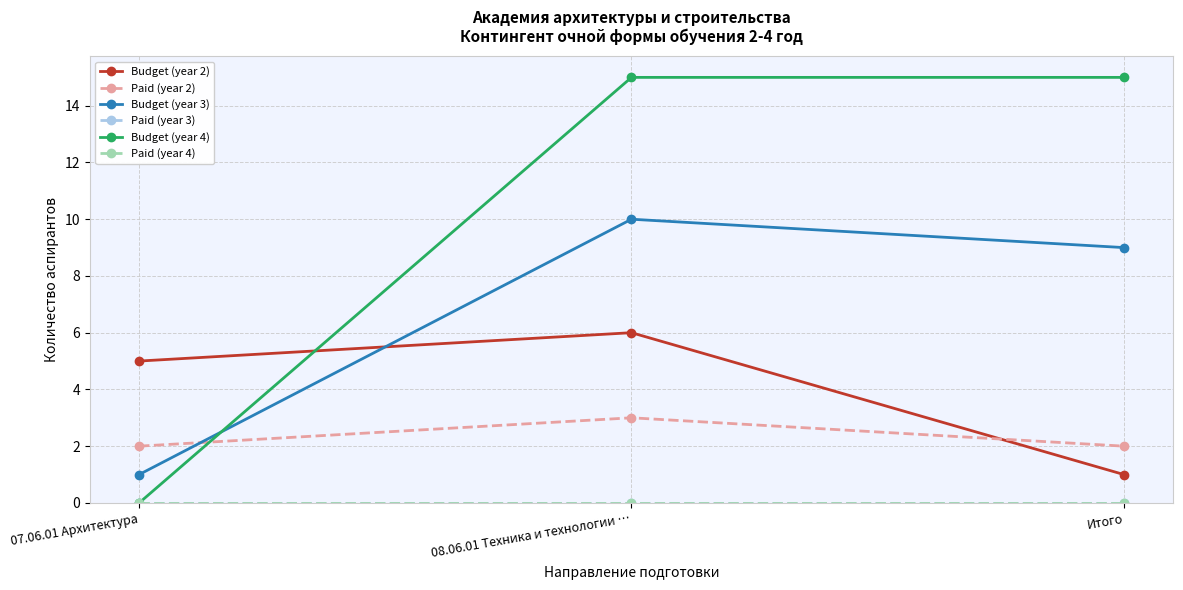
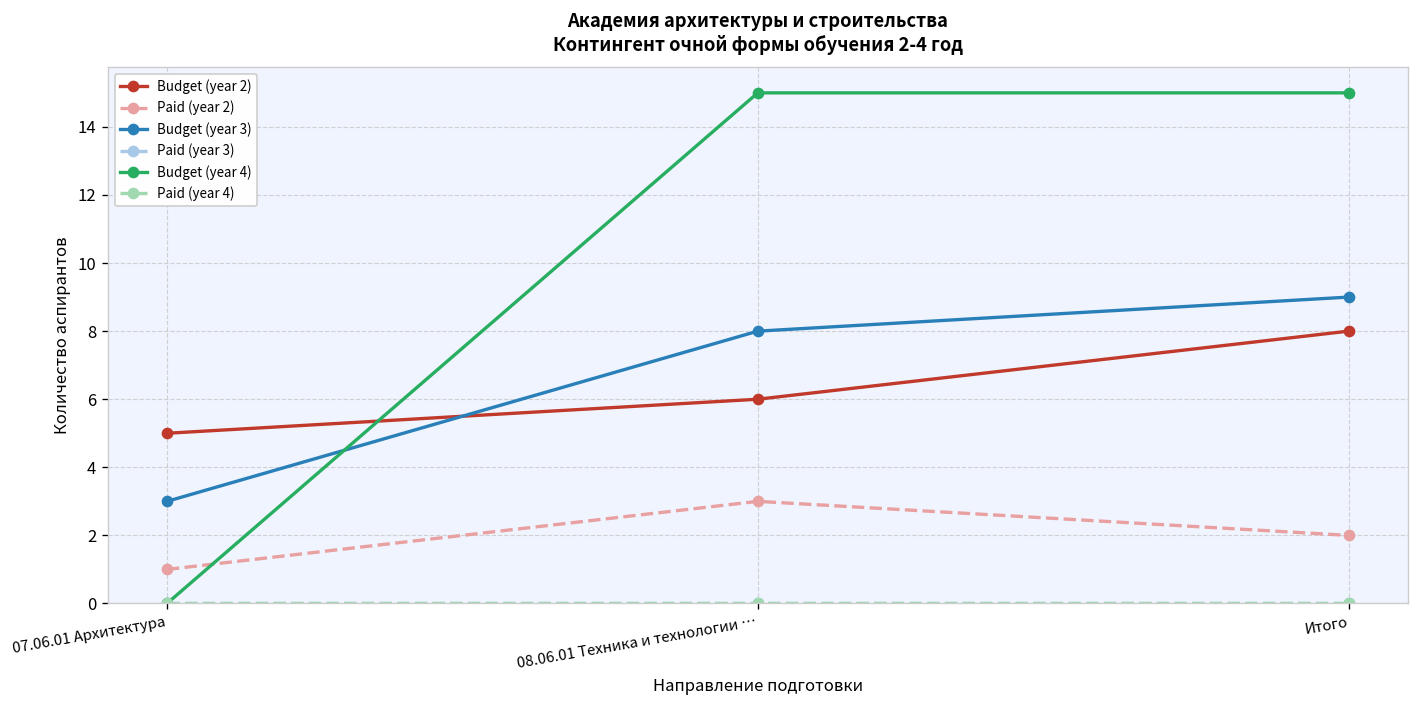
  {
    "Budget (year 2)": {
      "07.06.01 Архитектура": 5,
      "08.06.01 Техника и технологии …": 6,
-     "Итого": 1
+     "Итого": 8
    },
    "Paid (year 2)": {
-     "07.06.01 Архитектура": 2,
+     "07.06.01 Архитектура": 1,
      "08.06.01 Техника и технологии …": 3,
      "Итого": 2
    },
    "Budget (year 3)": {
-     "07.06.01 Архитектура": 1,
-     "08.06.01 Техника и технологии …": 10,
+     "07.06.01 Архитектура": 3,
+     "08.06.01 Техника и технологии …": 8,
      "Итого": 9
    },
    "Paid (year 4)": {
      "08.06.01 Техника и технологии …": 0,
      "Итого": 0
    },
    "Budget (year 4)": {
      "08.06.01 Техника и технологии …": 15,
      "Итого": 15
    }
  }
